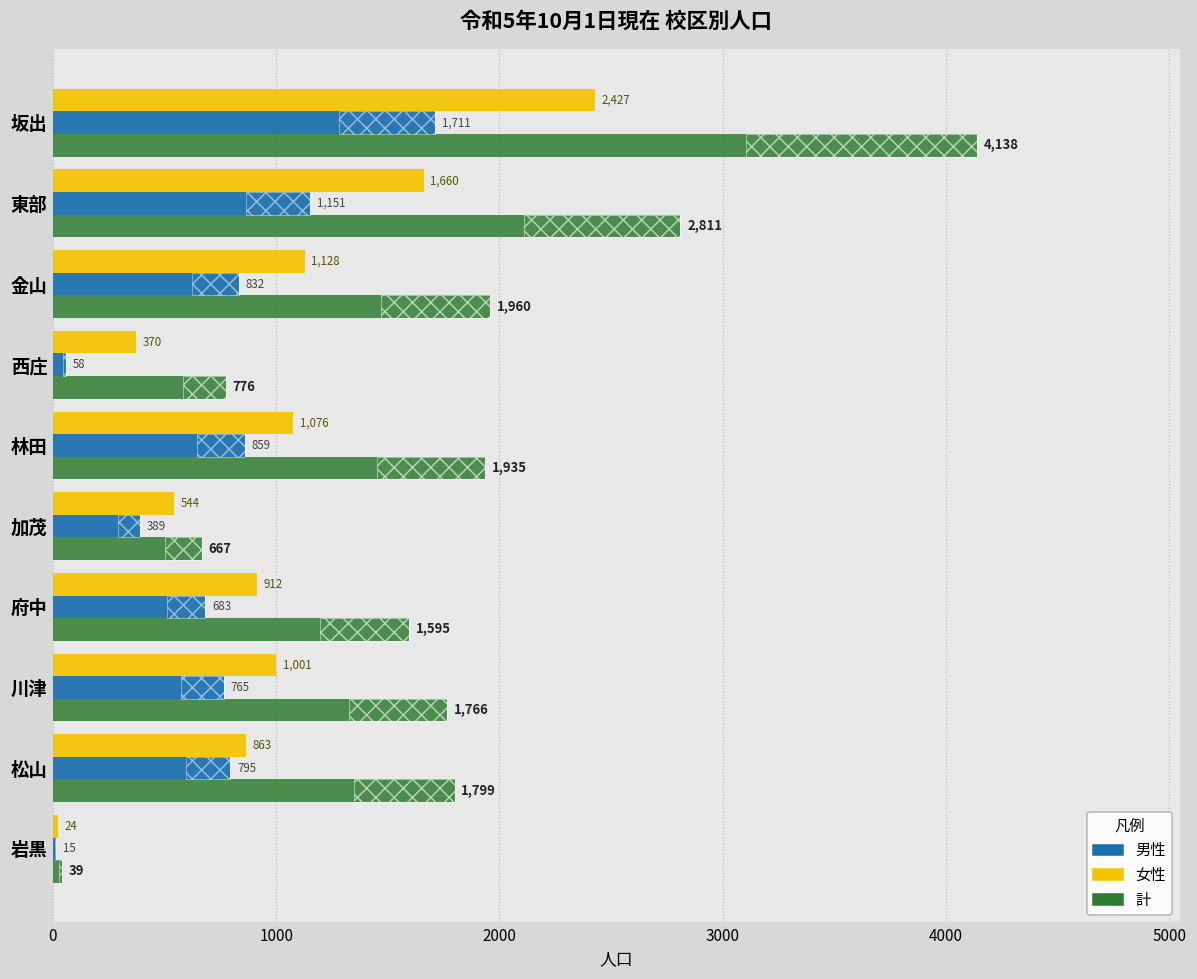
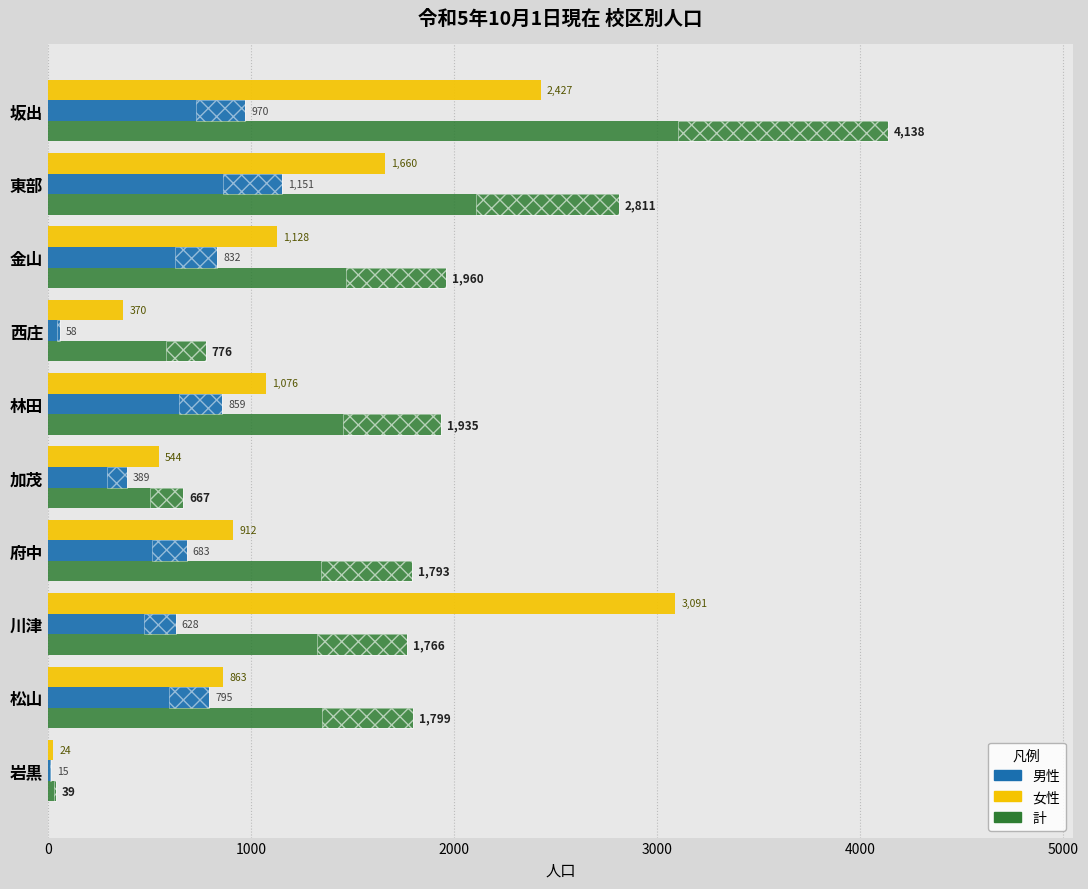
  {
    "計": {
      "坂出": "4,138",
      "東部": "2,811",
      "金山": "1,960",
      "西庄": "776",
      "林田": "1,935",
      "加茂": "667",
-     "府中": "1,595",
+     "府中": "1,793",
      "川津": "1,766",
      "松山": "1,799",
      "岩黒": "39"
    },
    "男性": {
-     "坂出": "1,711",
+     "坂出": "970",
      "東部": "1,151",
      "金山": "832",
      "西庄": "58",
      "林田": "859",
      "加茂": "389",
      "府中": "683",
-     "川津": "765",
+     "川津": "628",
      "松山": "795",
      "岩黒": "15"
    },
    "女性": {
      "坂出": "2,427",
      "東部": "1,660",
      "金山": "1,128",
      "西庄": "370",
      "林田": "1,076",
      "加茂": "544",
      "府中": "912",
-     "川津": "1,001",
+     "川津": "3,091",
      "松山": "863",
      "岩黒": "24"
    }
  }
